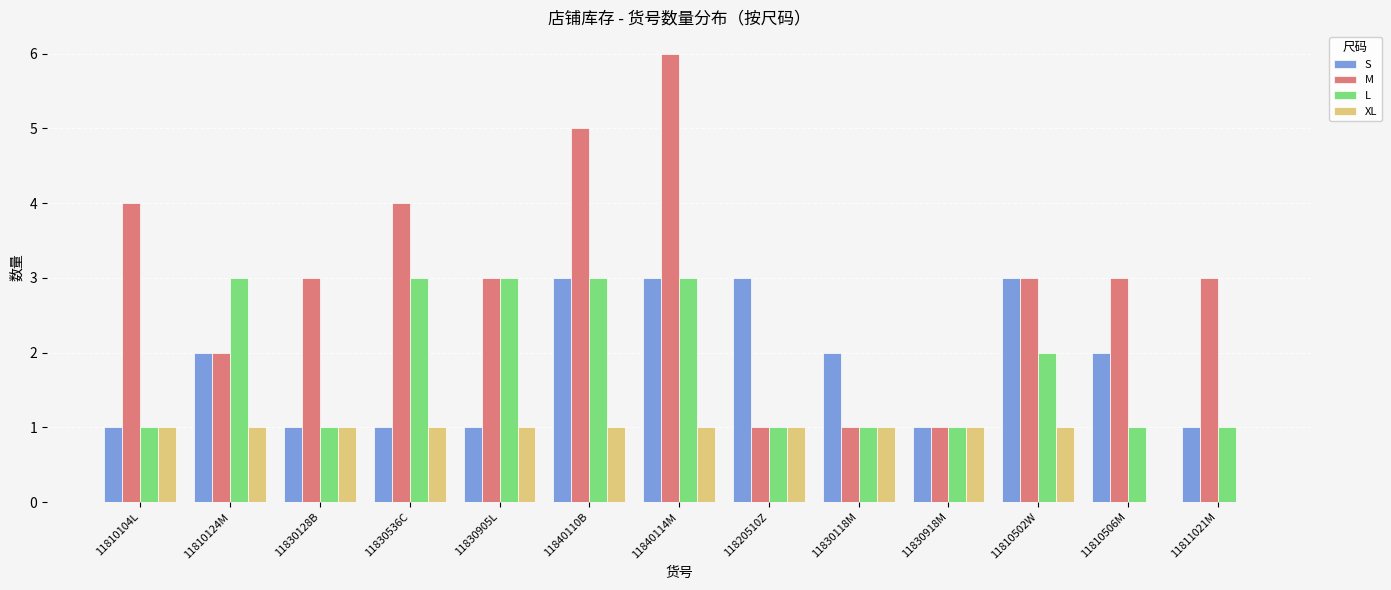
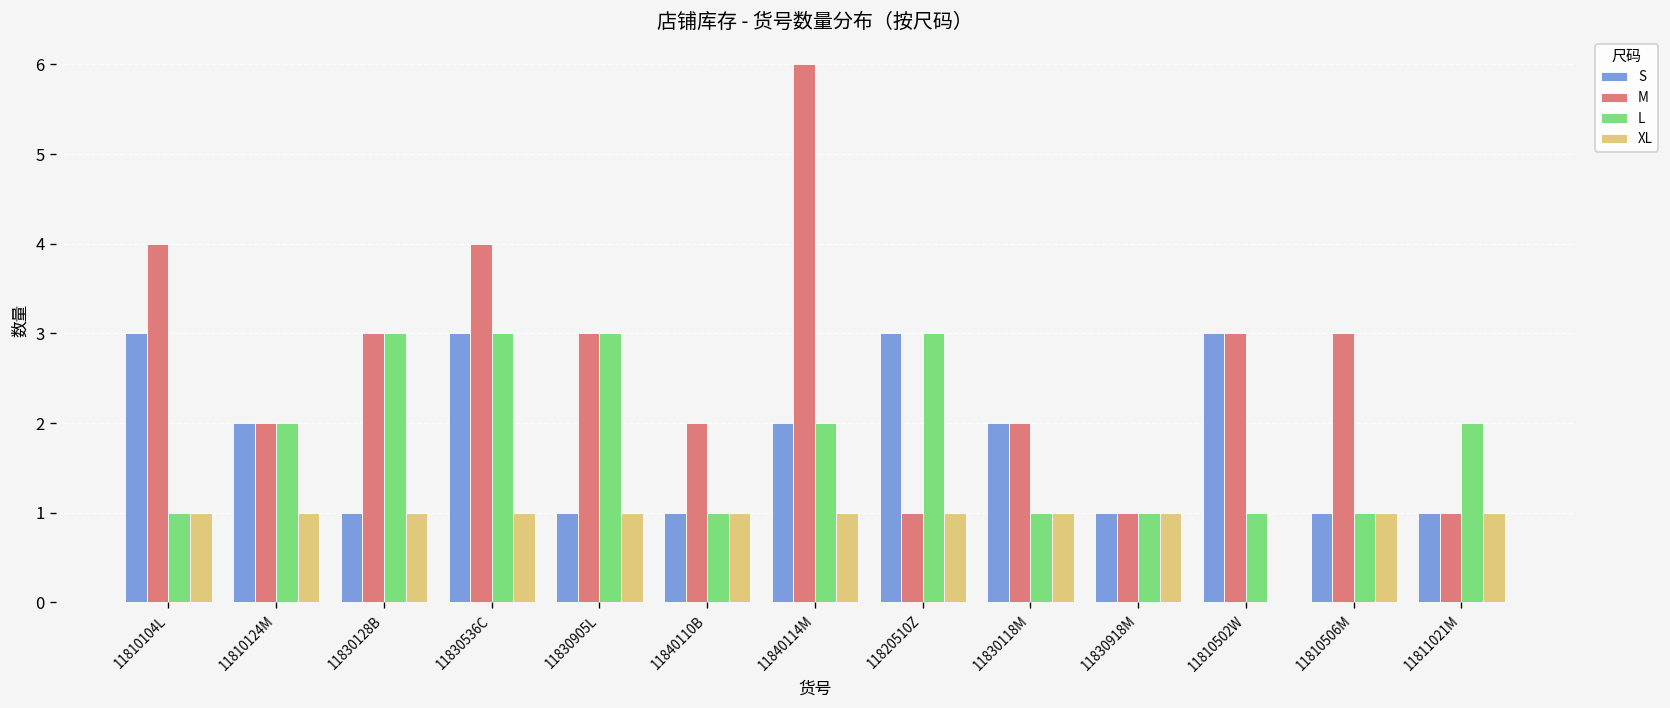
  {
    "S": {
-     "11810104L": 1,
+     "11810104L": 3,
      "11810124M": 2,
      "11830128B": 1,
-     "11830536C": 1,
+     "11830536C": 3,
      "11830905L": 1,
-     "11840110B": 3,
-     "11840114M": 3,
+     "11840110B": 1,
+     "11840114M": 2,
      "11820510Z": 3,
      "11830118M": 2,
      "11830918M": 1,
      "11810502W": 3,
-     "11810506M": 2,
+     "11810506M": 1,
      "11811021M": 1
    },
    "M": {
      "11810104L": 4,
      "11810124M": 2,
      "11830128B": 3,
      "11830536C": 4,
      "11830905L": 3,
-     "11840110B": 5,
+     "11840110B": 2,
      "11840114M": 6,
      "11820510Z": 1,
-     "11830118M": 1,
+     "11830118M": 2,
      "11830918M": 1,
      "11810502W": 3,
      "11810506M": 3,
-     "11811021M": 3
+     "11811021M": 1
    },
    "L": {
      "11810104L": 1,
-     "11810124M": 3,
-     "11830128B": 1,
+     "11810124M": 2,
+     "11830128B": 3,
      "11830536C": 3,
      "11830905L": 3,
-     "11840110B": 3,
-     "11840114M": 3,
-     "11820510Z": 1,
+     "11840110B": 1,
+     "11840114M": 2,
+     "11820510Z": 3,
      "11830118M": 1,
      "11830918M": 1,
-     "11810502W": 2,
+     "11810502W": 1,
      "11810506M": 1,
-     "11811021M": 1
+     "11811021M": 2
    },
    "XL": {
      "11810104L": 1,
      "11810124M": 1,
      "11830128B": 1,
      "11830536C": 1,
      "11830905L": 1,
      "11840110B": 1,
      "11840114M": 1,
      "11820510Z": 1,
      "11830118M": 1,
      "11830918M": 1,
-     "11810502W": 1,
-     "11810506M": 0,
-     "11811021M": 0
+     "11810502W": 0,
+     "11810506M": 1,
+     "11811021M": 1
    }
  }
